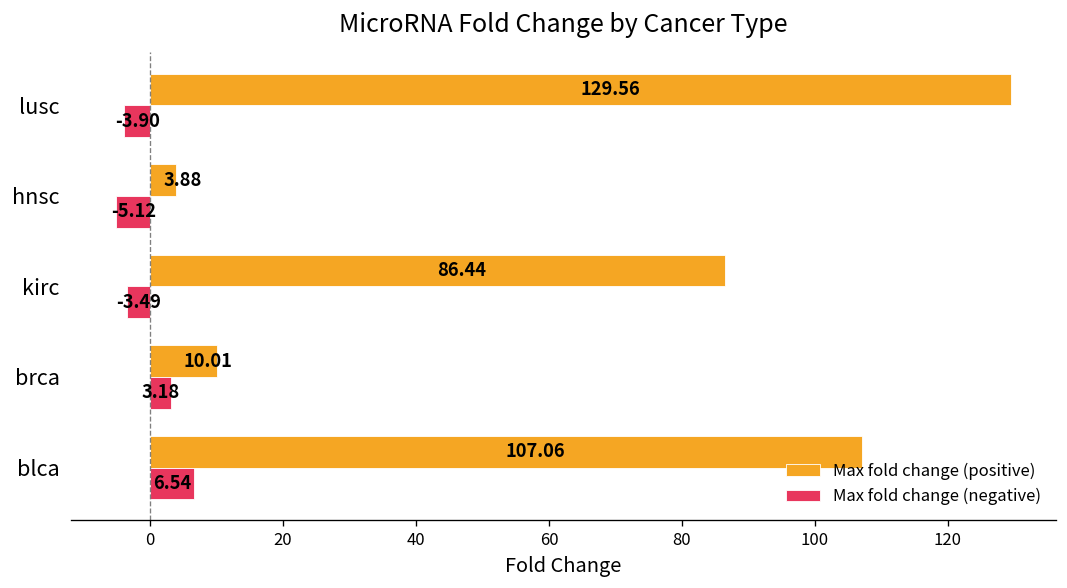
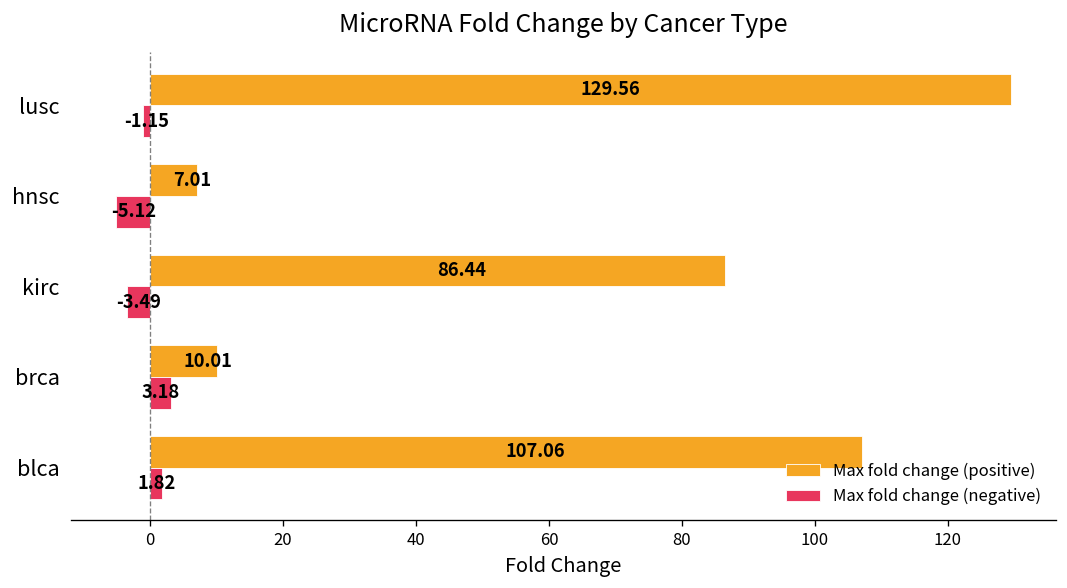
  {
    "Max fold change (positive)": {
      "lusc": 129.56,
-     "hnsc": 3.88,
+     "hnsc": 7.01,
      "kirc": 86.44,
      "brca": 10.01,
      "blca": 107.06
    },
    "Max fold change (negative)": {
-     "lusc": -3.90,
+     "lusc": -1.15,
      "hnsc": -5.12,
      "kirc": -3.49,
      "brca": 3.18,
-     "blca": 6.54
+     "blca": 1.82
    }
  }
